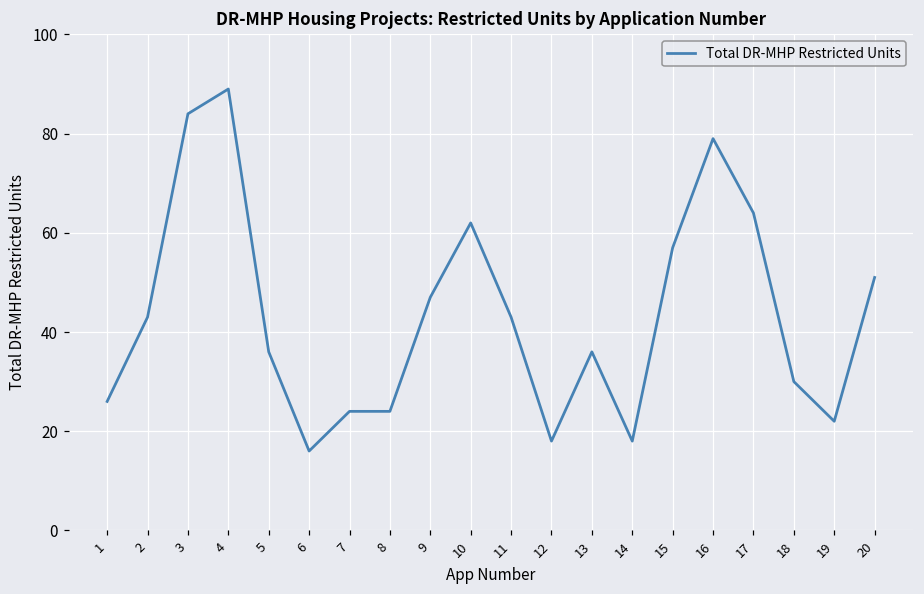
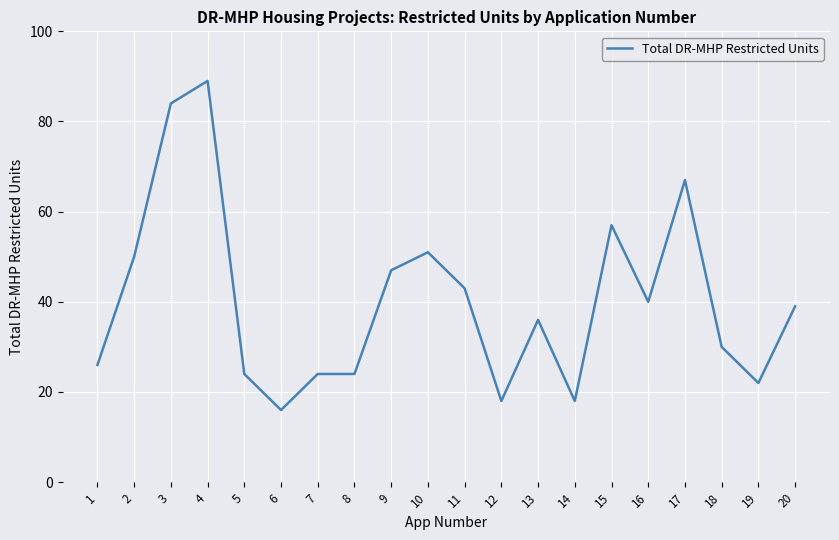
  {
    "1": 26,
-   "2": 43,
+   "2": 50,
    "3": 84,
    "4": 89,
-   "5": 36,
+   "5": 24,
    "6": 16,
    "7": 24,
    "8": 24,
    "9": 47,
-   "10": 62,
+   "10": 51,
    "11": 43,
    "12": 18,
    "13": 36,
    "14": 18,
    "15": 57,
-   "16": 79,
-   "17": 64,
+   "16": 40,
+   "17": 67,
    "18": 30,
    "19": 22,
-   "20": 51
+   "20": 39
  }
